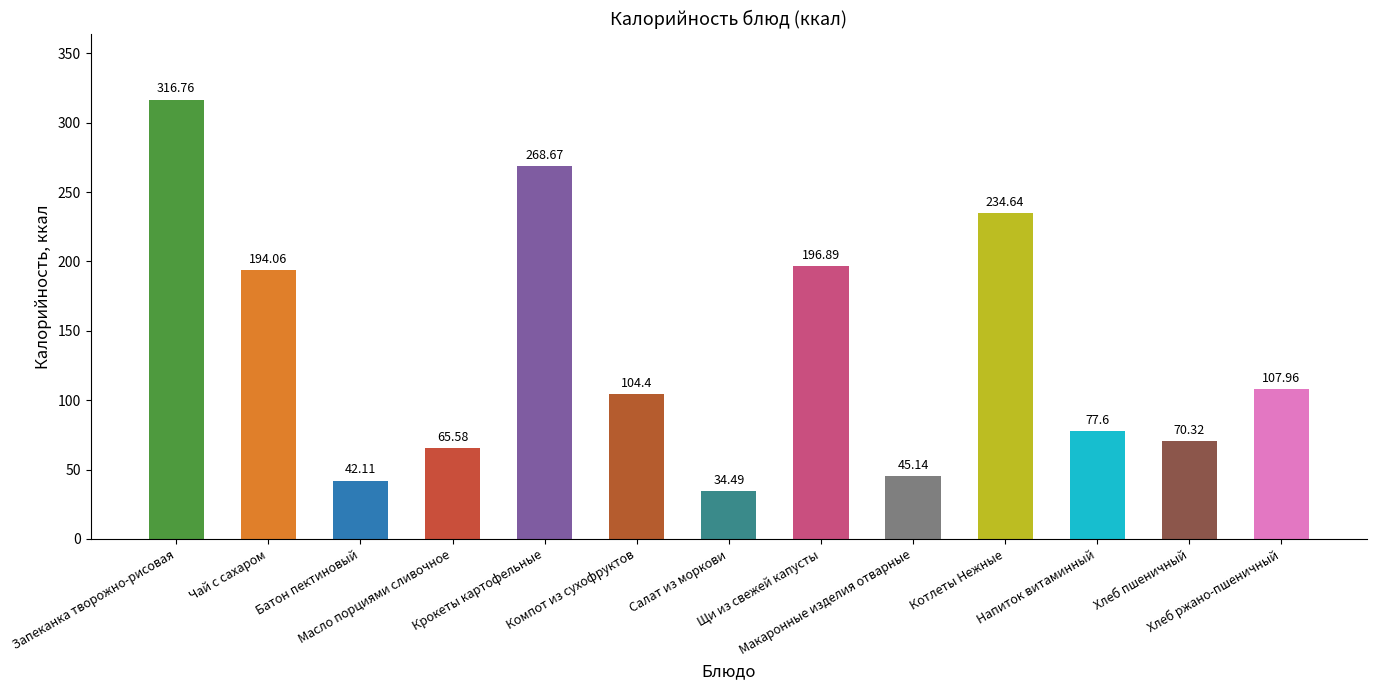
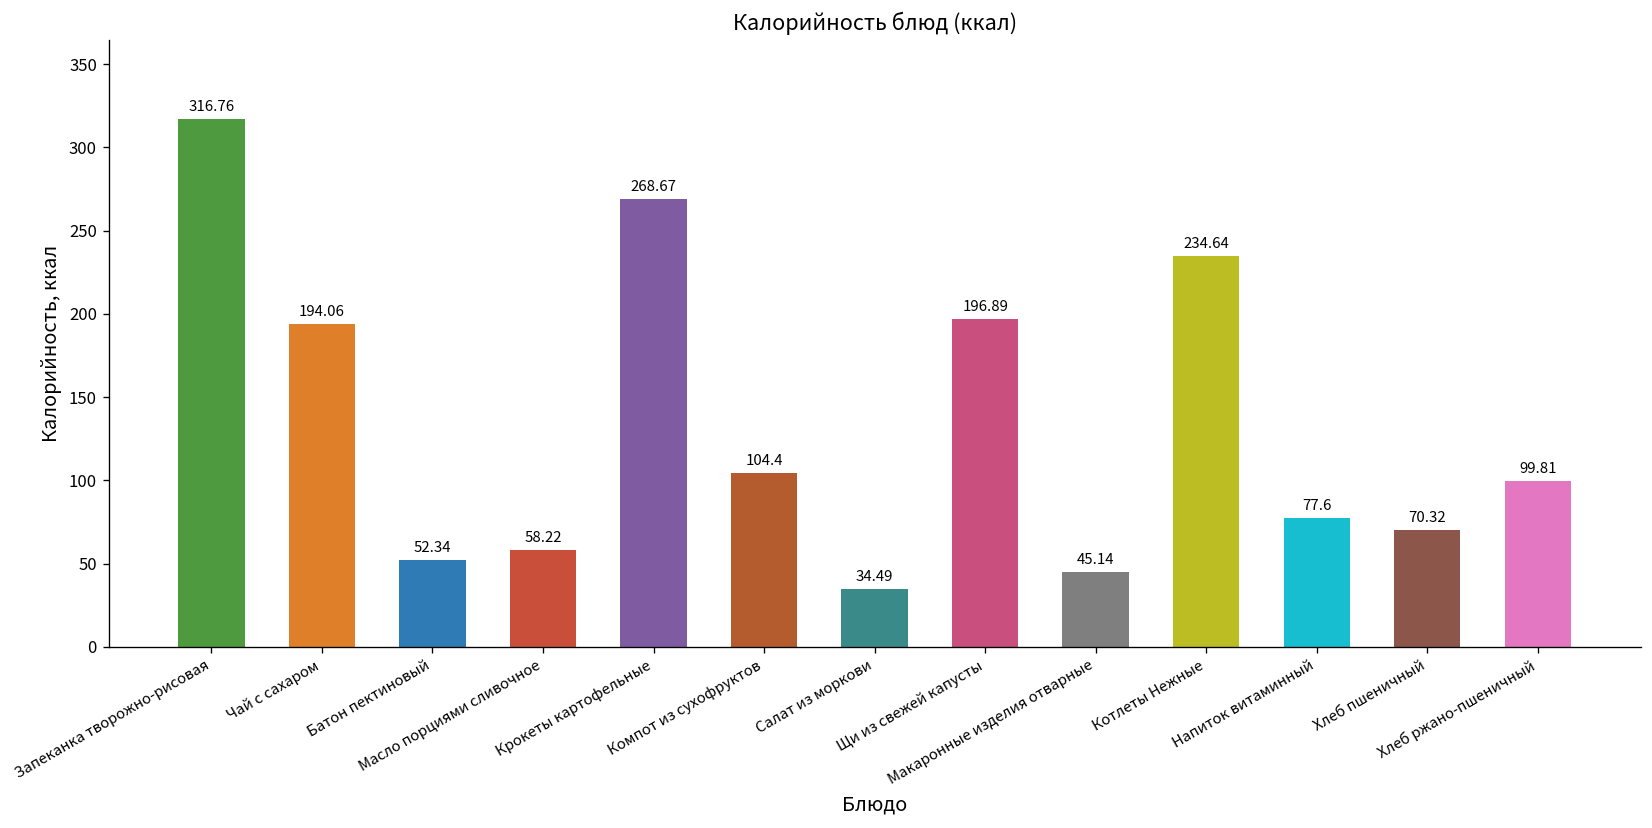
  {
    "Запеканка творожно-рисовая": 316.76,
    "Чай с сахаром": 194.06,
-   "Батон пектиновый": 42.11,
-   "Масло порциями сливочное": 65.58,
+   "Батон пектиновый": 52.34,
+   "Масло порциями сливочное": 58.22,
    "Крокеты картофельные": 268.67,
    "Компот из сухофруктов": 104.4,
    "Салат из моркови": 34.49,
    "Щи из свежей капусты": 196.89,
    "Макаронные изделия отварные": 45.14,
    "Котлеты Нежные": 234.64,
    "Напиток витаминный": 77.6,
    "Хлеб пшеничный": 70.32,
-   "Хлеб ржано-пшеничный": 107.96
+   "Хлеб ржано-пшеничный": 99.81
  }
